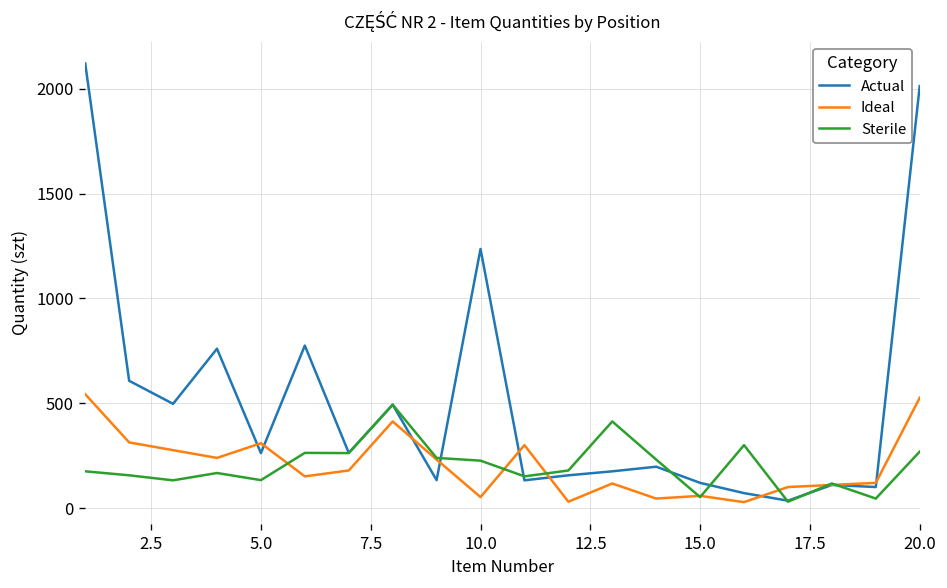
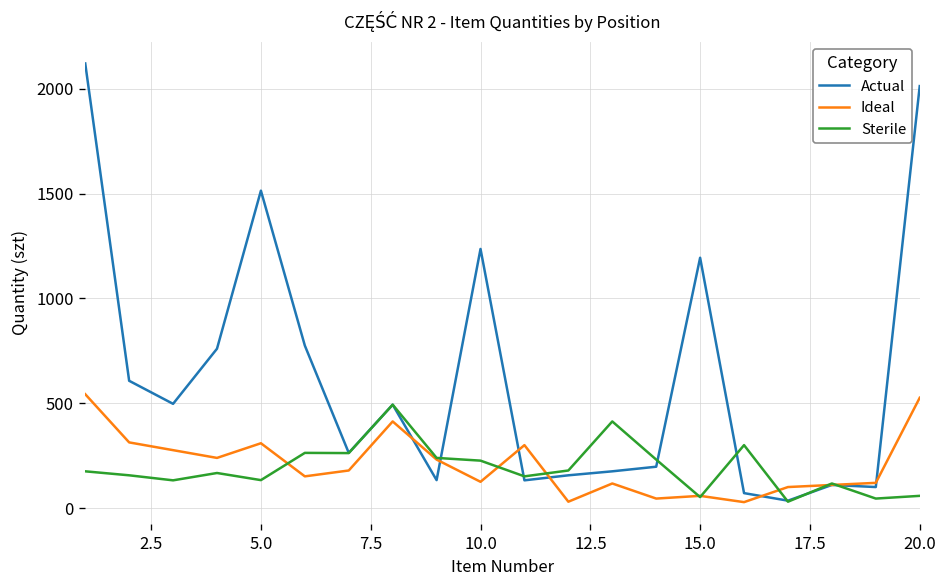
  {
    "Actual": {
-     "5.0": 260,
+     "5.0": 1510,
      "10.0": 1240,
-     "15.0": 120,
+     "15.0": 1190,
      "20.0": 2010
    },
    "Ideal": {
      "5.0": 310,
-     "10.0": 50,
+     "10.0": 130,
      "20.0": 530
    },
    "Sterile": {
      "5.0": 130,
      "10.0": 230,
-     "20.0": 270
+     "20.0": 60
    }
  }
